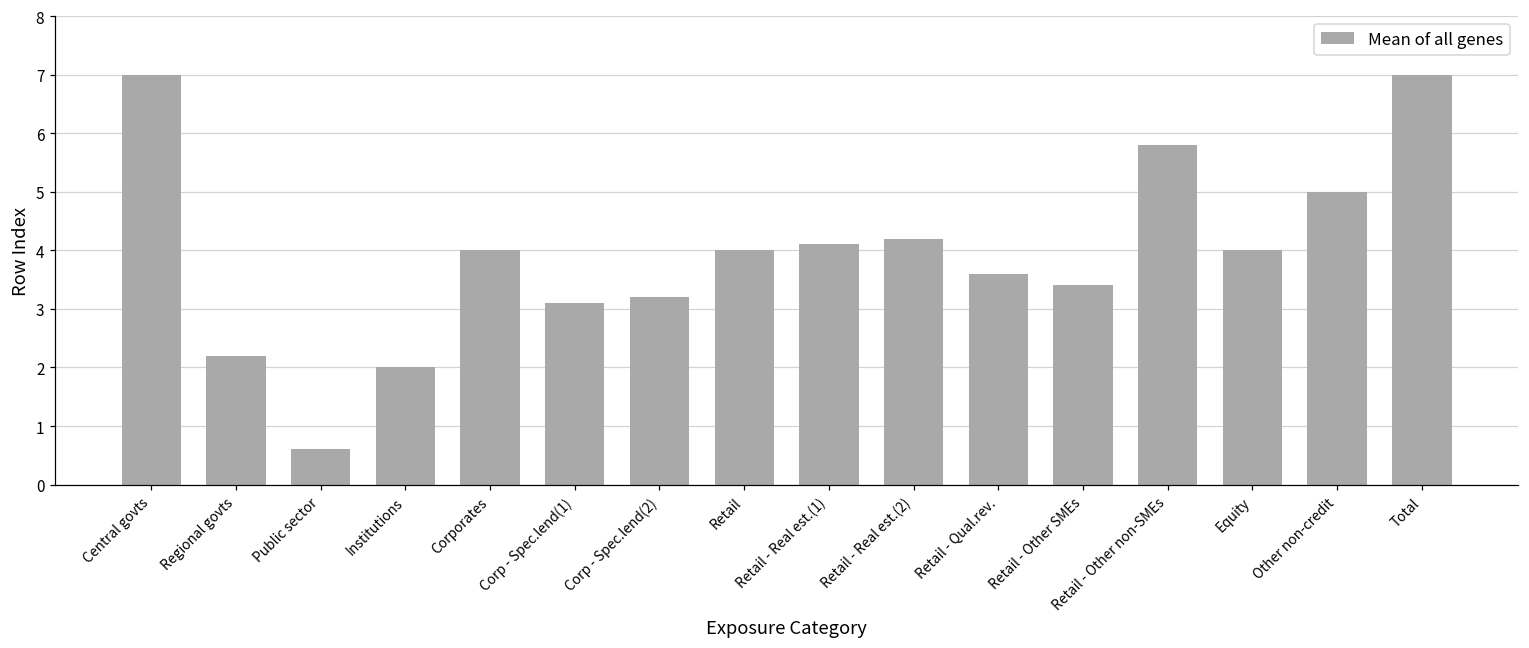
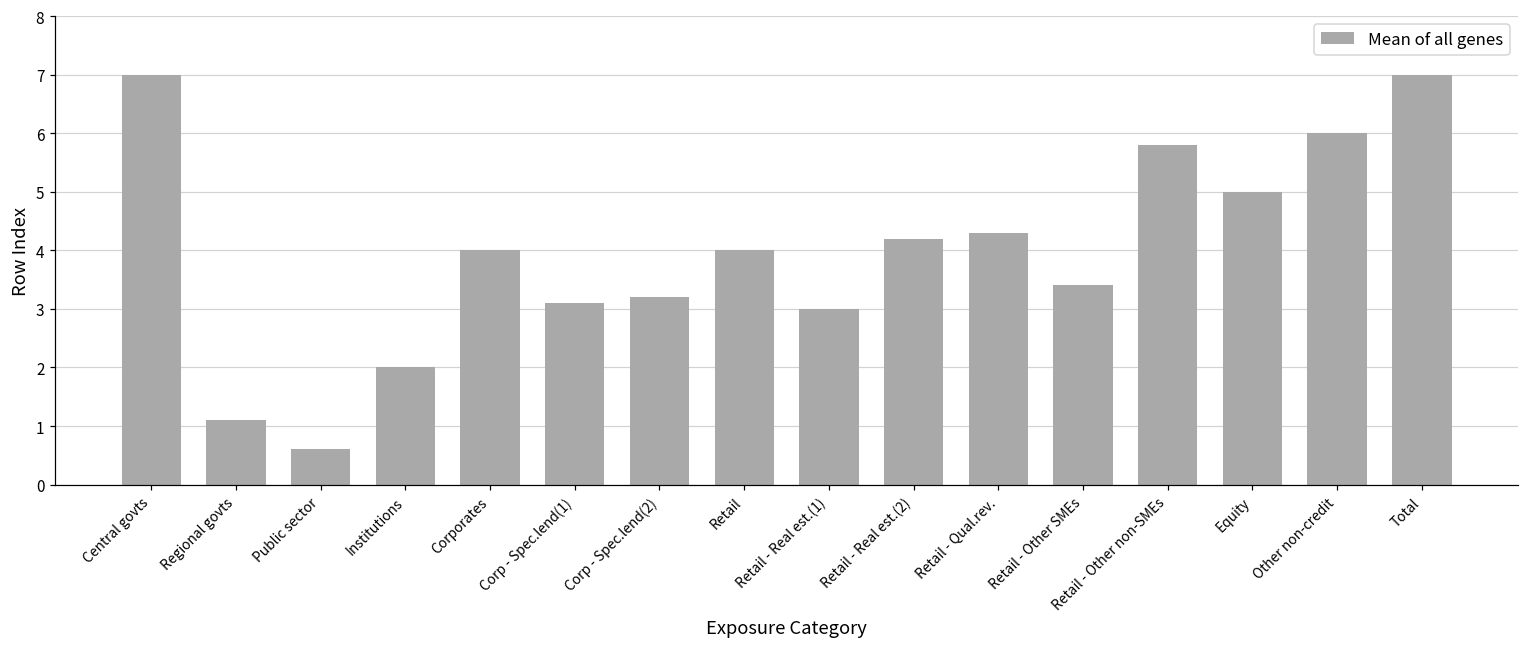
  {
    "Central govts": 7.0,
-   "Regional govts": 2.2,
+   "Regional govts": 1.1,
    "Public sector": 0.6,
    "Institutions": 2.0,
    "Corporates": 4.0,
    "Corp - Spec.lend(1)": 3.1,
    "Corp - Spec.lend(2)": 3.2,
    "Retail": 4.0,
-   "Retail - Real est.(1)": 4.1,
+   "Retail - Real est.(1)": 3.0,
    "Retail - Real est.(2)": 4.2,
-   "Retail - Qual.rev.": 3.6,
+   "Retail - Qual.rev.": 4.3,
    "Retail - Other SMEs": 3.4,
    "Retail - Other non-SMEs": 5.8,
-   "Equity": 4,
-   "Other non-credit": 5,
+   "Equity": 5,
+   "Other non-credit": 6,
    "Total": 7.0
  }
